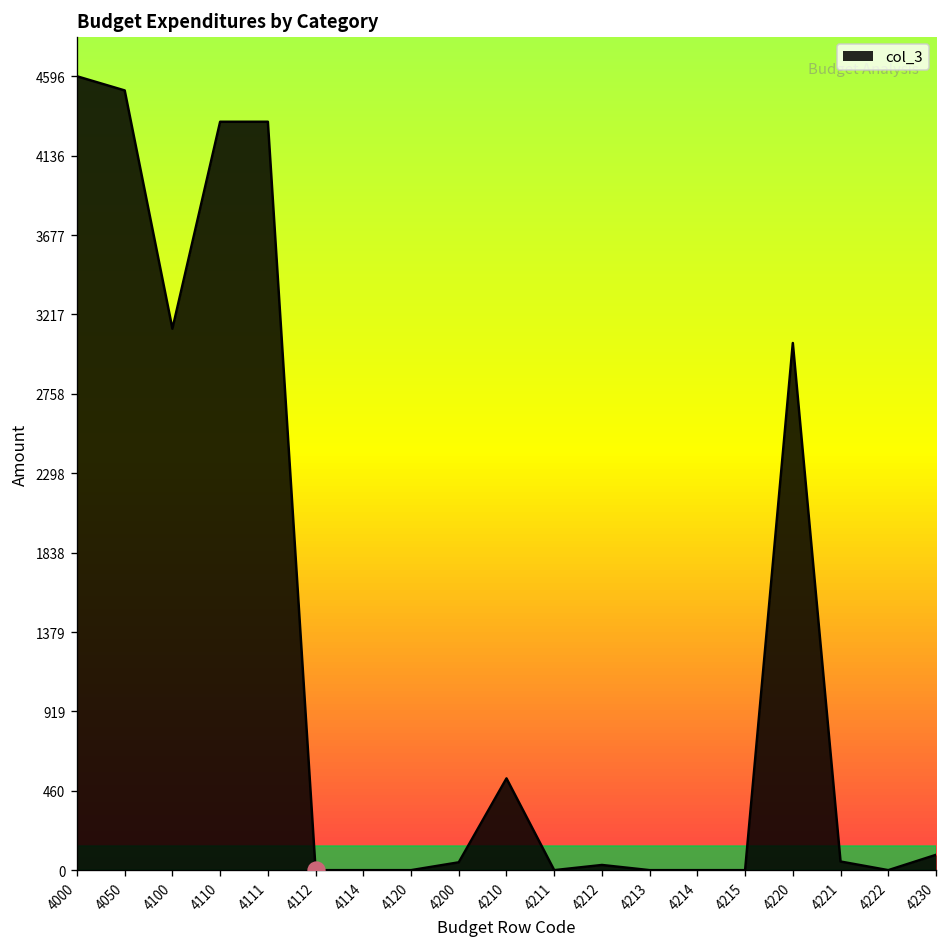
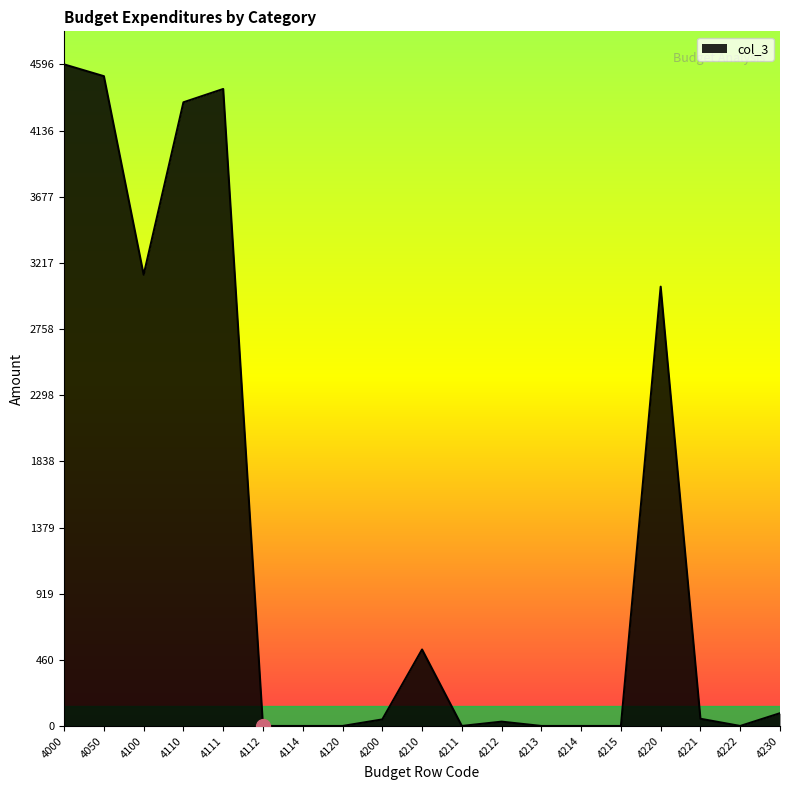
  {
    "col_3": {
      "4000": 4600,
      "4050": 4510,
      "4100": 3130,
      "4110": 4330,
-     "4111": 4330,
+     "4111": 4430,
      "4210": 530,
      "4220": 3050
    }
  }
